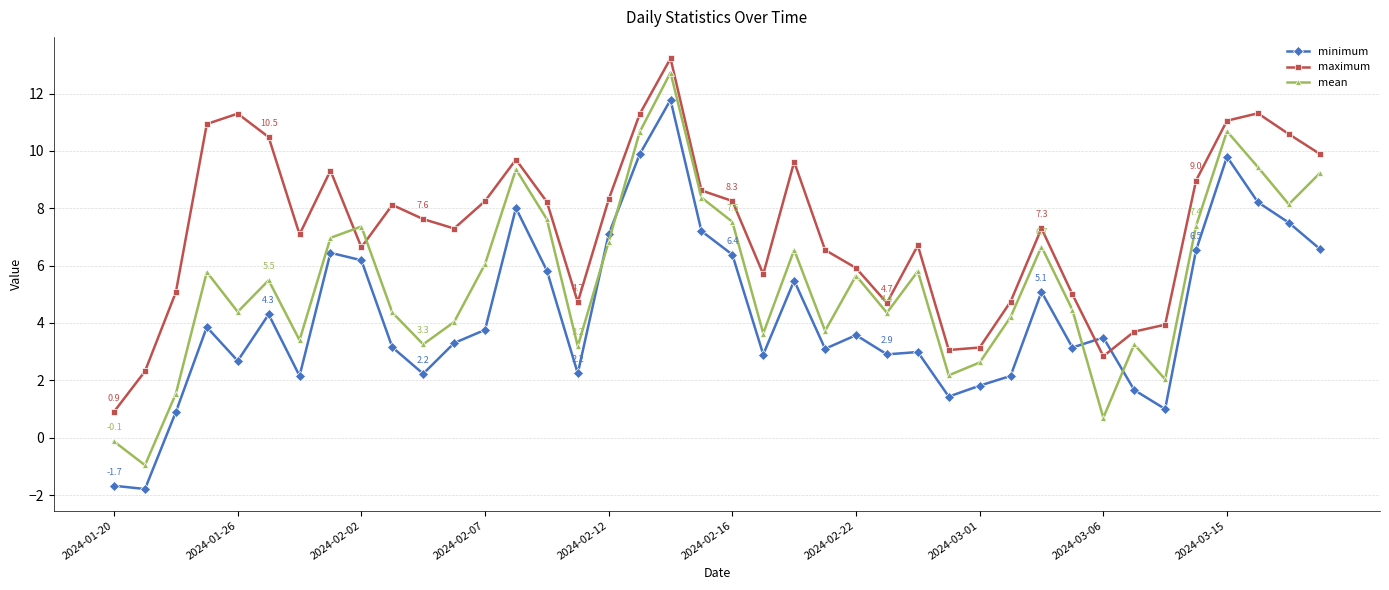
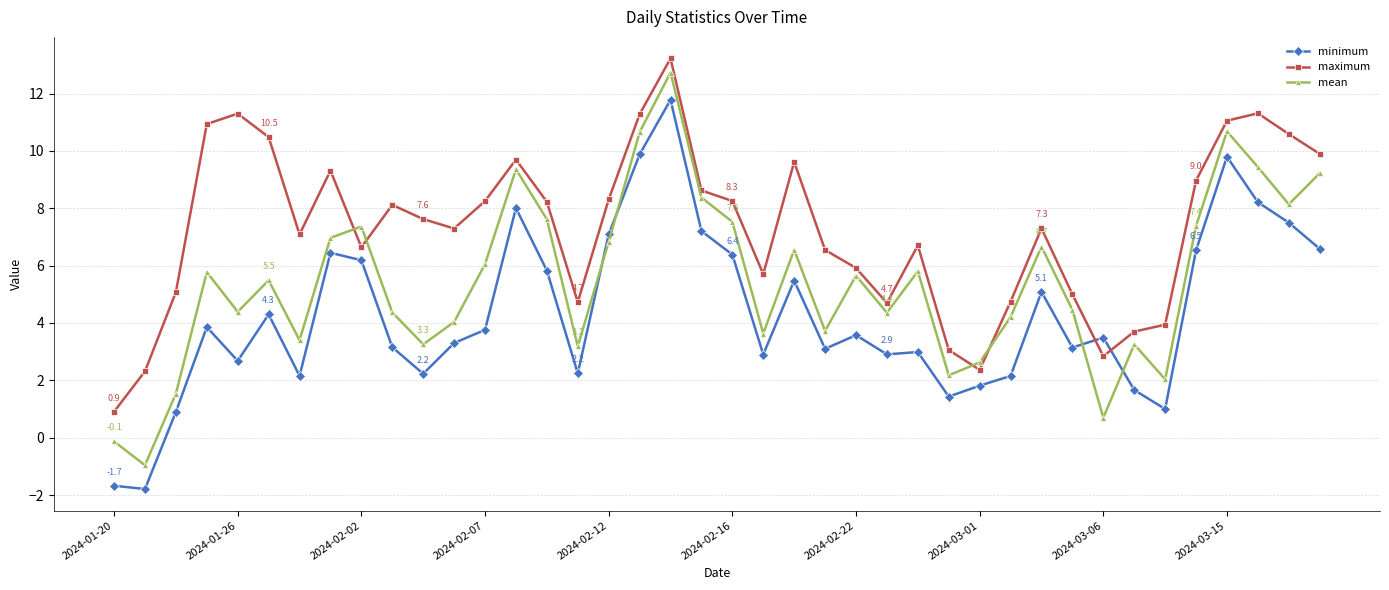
  {
    "minimum": {
      "2024-01-20": -1.7,
      "2024-02-16": 6.4
    },
    "maximum": {
      "2024-01-26": 11.3,
      "2024-02-02": 6.6,
      "2024-02-07": 8.3,
      "2024-02-12": 8.3,
      "2024-02-22": 5.9,
-     "2024-03-01": 3.1,
+     "2024-03-01": 2.4,
      "2024-03-06": 2.8,
      "2024-03-15": 11.1
    },
    "mean": {
      "2024-01-20": -0.1,
      "2024-02-16": 7.5
    }
  }
